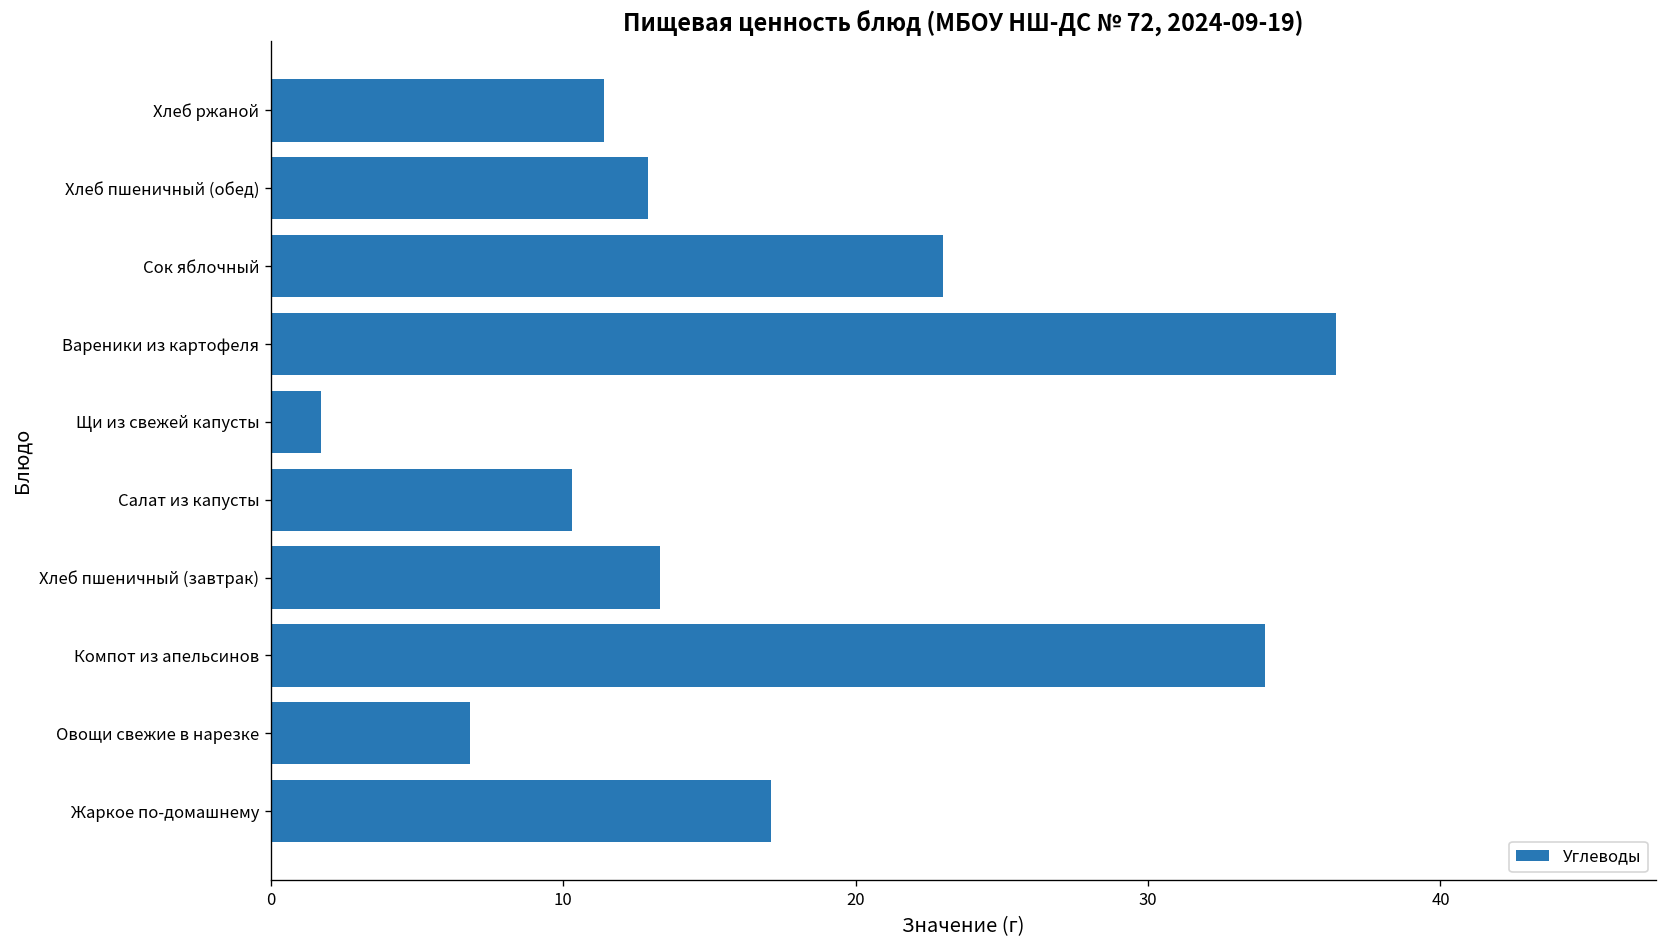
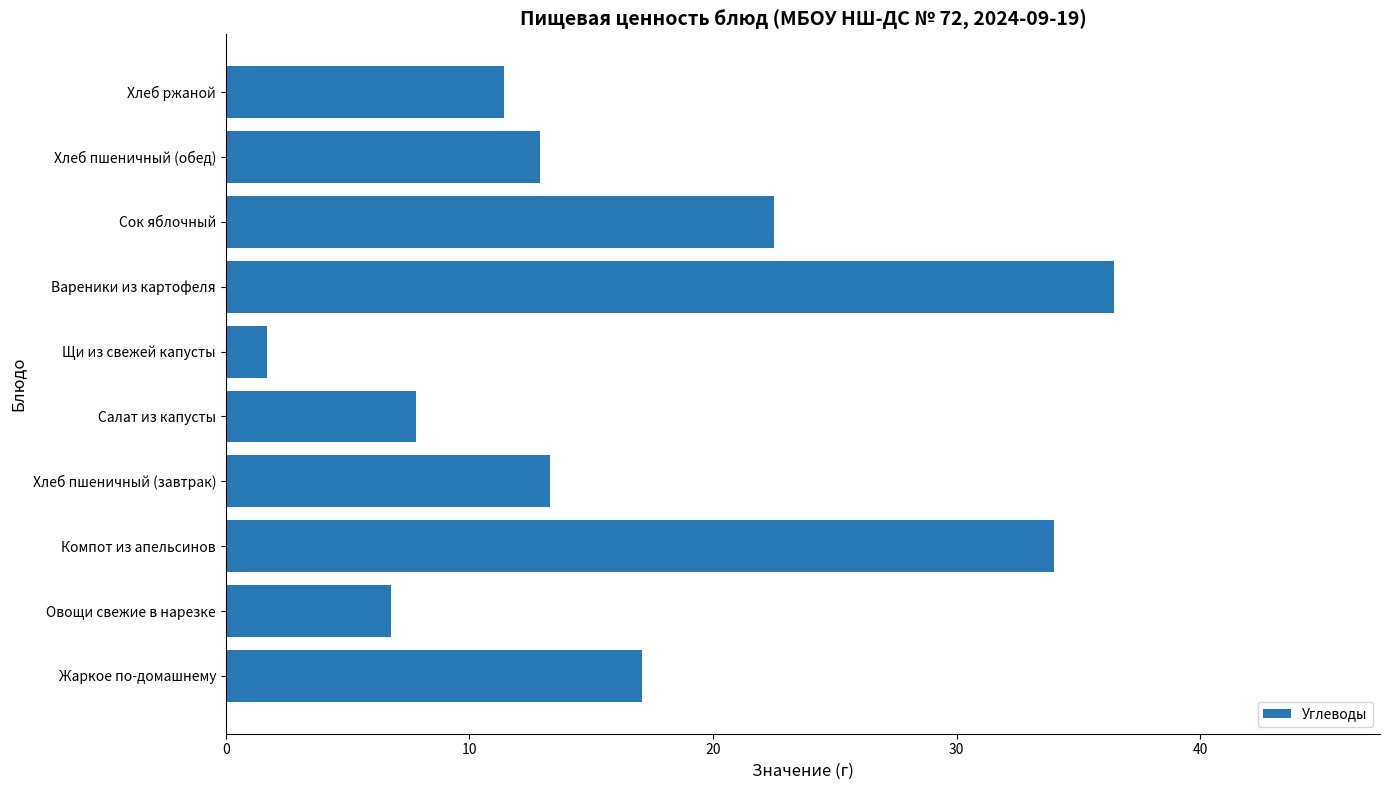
  {
    "Хлеб ржаной": 11.4,
    "Хлеб пшеничный (обед)": 12.9,
-   "Сок яблочный": 23.0,
+   "Сок яблочный": 22.5,
    "Вареники из картофеля": 36.4,
    "Щи из свежей капусты": 1.7,
-   "Салат из капусты": 10.3,
+   "Салат из капусты": 7.8,
    "Хлеб пшеничный (завтрак)": 13.3,
    "Компот из апельсинов": 34.0,
    "Овощи свежие в нарезке": 6.8,
    "Жаркое по-домашнему": 17.1
  }
